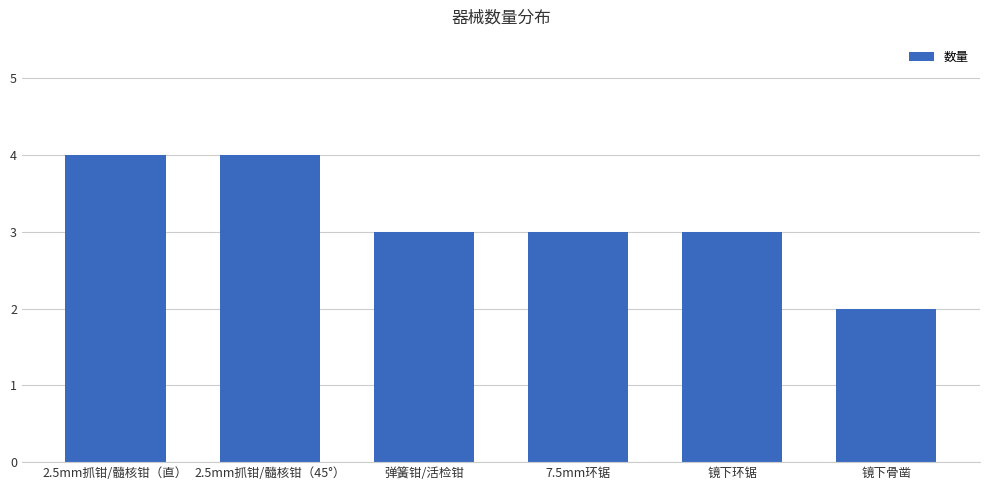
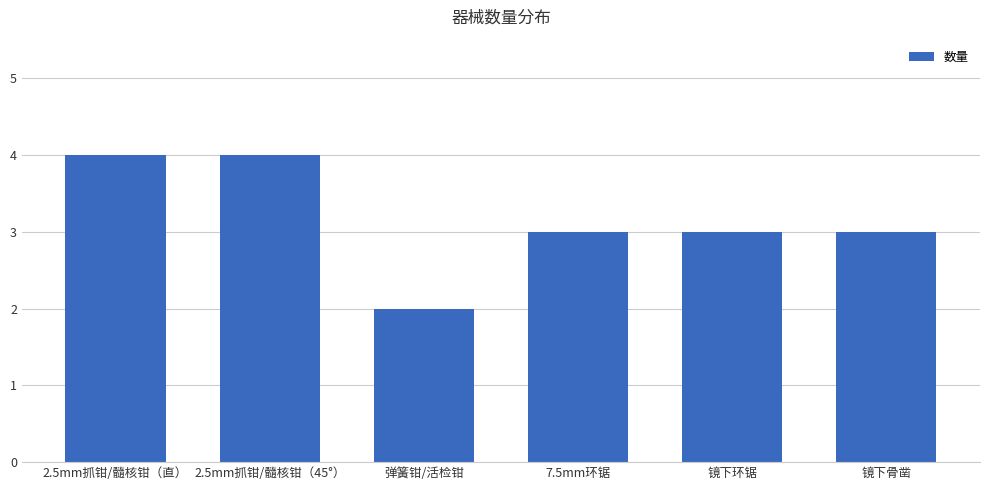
  {
    "2.5mm抓钳/髓核钳（直）": 4,
    "2.5mm抓钳/髓核钳（45°）": 4,
-   "弹簧钳/活检钳": 3,
+   "弹簧钳/活检钳": 2,
    "7.5mm环锯": 3,
    "镜下环锯": 3,
-   "镜下骨凿": 2
+   "镜下骨凿": 3
  }
